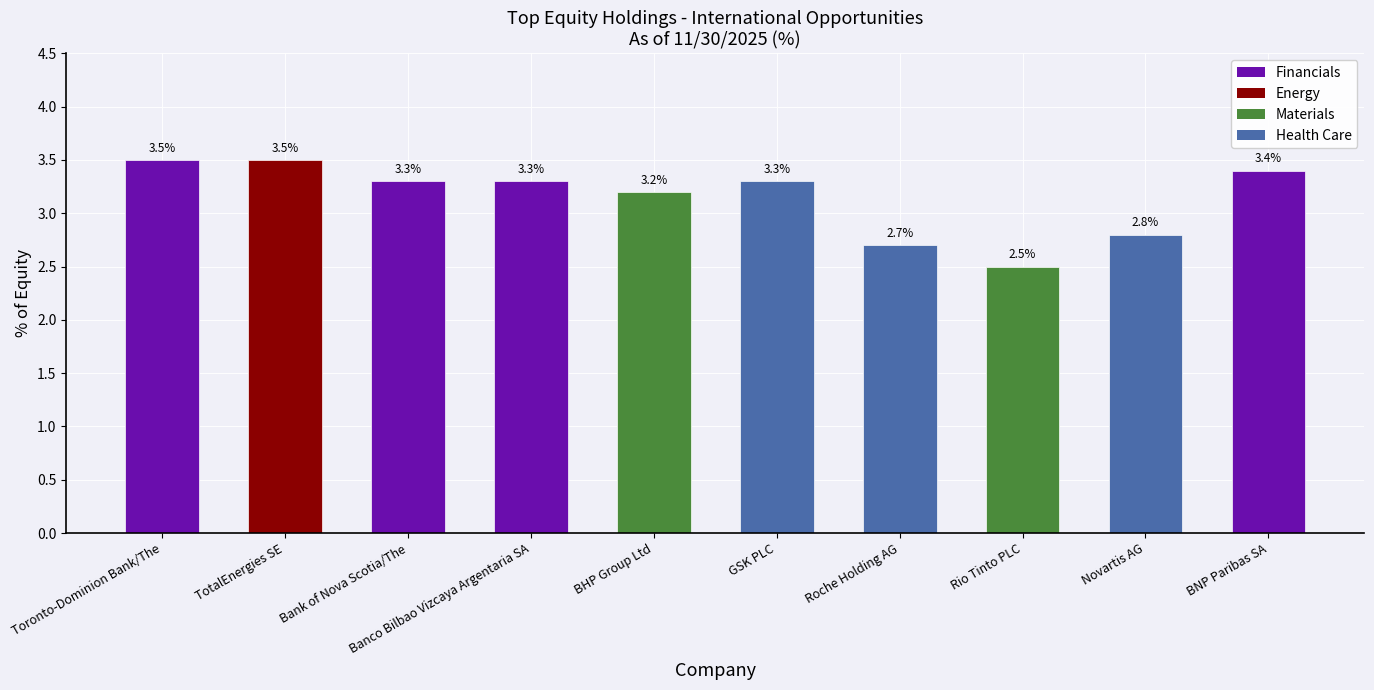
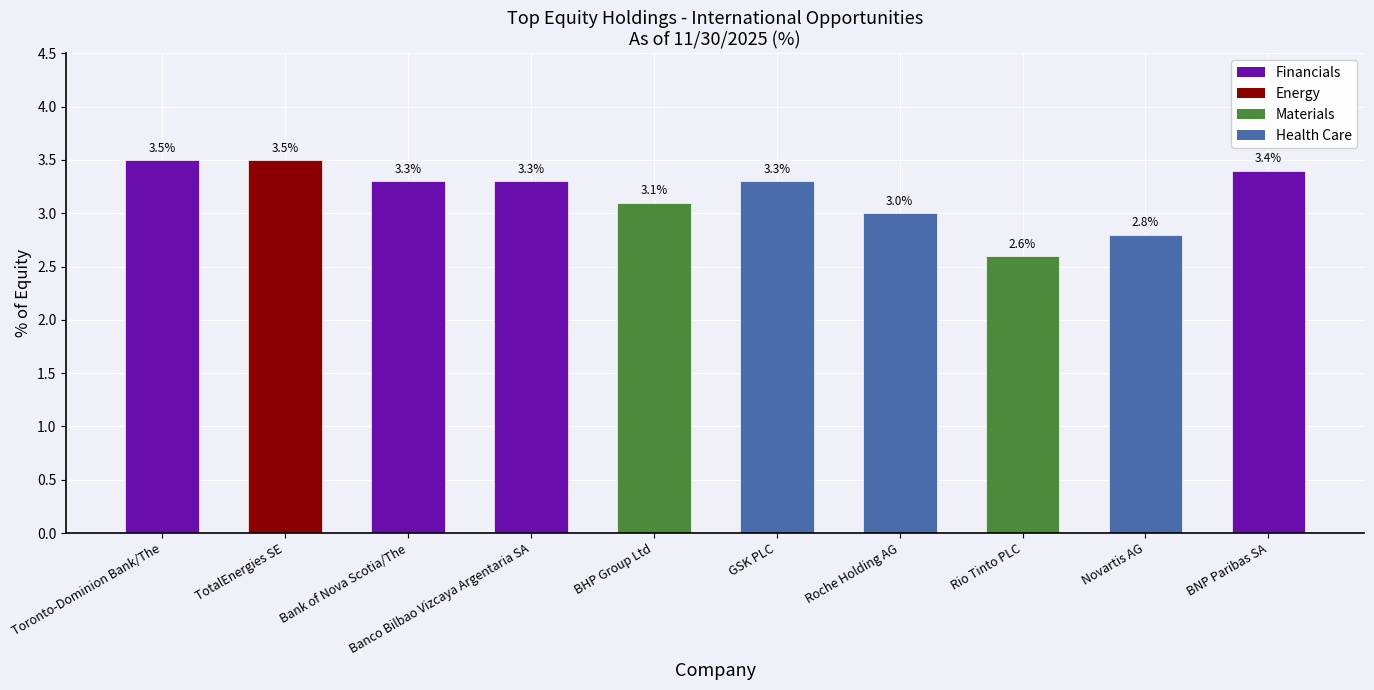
  {
    "Energy": {
      "TotalEnergies SE": "3.5%"
    },
    "Materials": {
-     "BHP Group Ltd": "3.2%",
-     "Rio Tinto PLC": "2.5%"
+     "BHP Group Ltd": "3.1%",
+     "Rio Tinto PLC": "2.6%"
    },
    "Health Care": {
      "GSK PLC": "3.3%",
-     "Roche Holding AG": "2.7%",
+     "Roche Holding AG": "3.0%",
      "Novartis AG": "2.8%"
    }
  }
